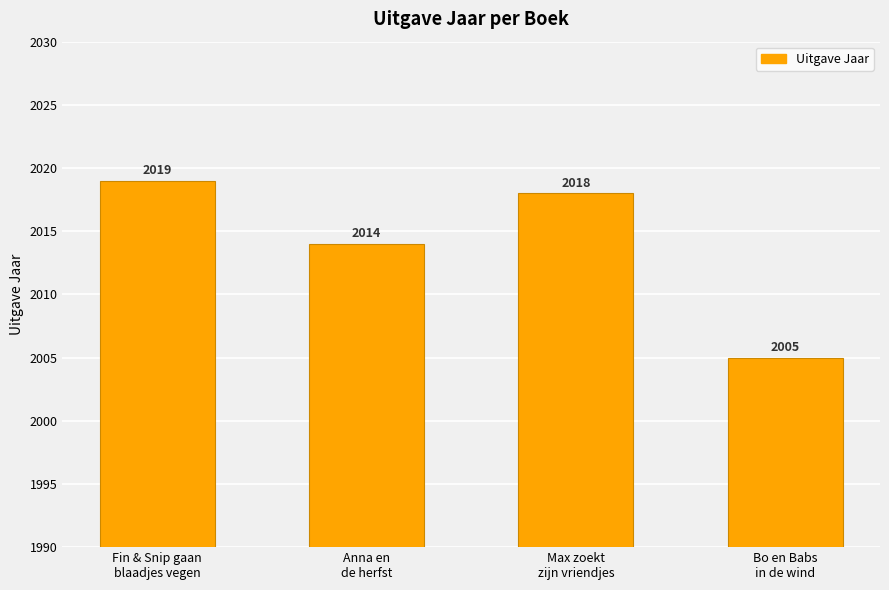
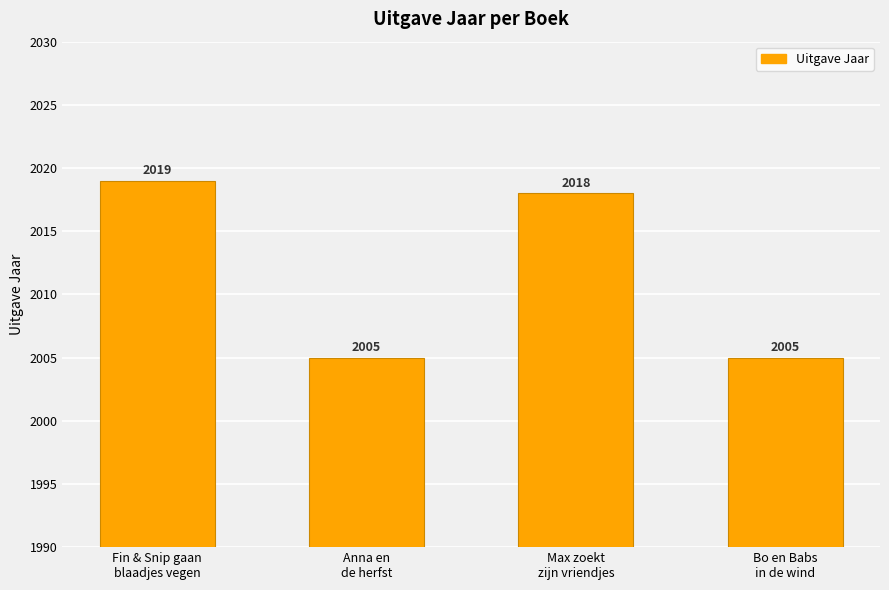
  {
    "Fin & Snip gaan blaadjes vegen": 2019,
-   "Anna en de herfst": 2014,
+   "Anna en de herfst": 2005,
    "Max zoekt zijn vriendjes": 2018,
    "Bo en Babs in de wind": 2005
  }
